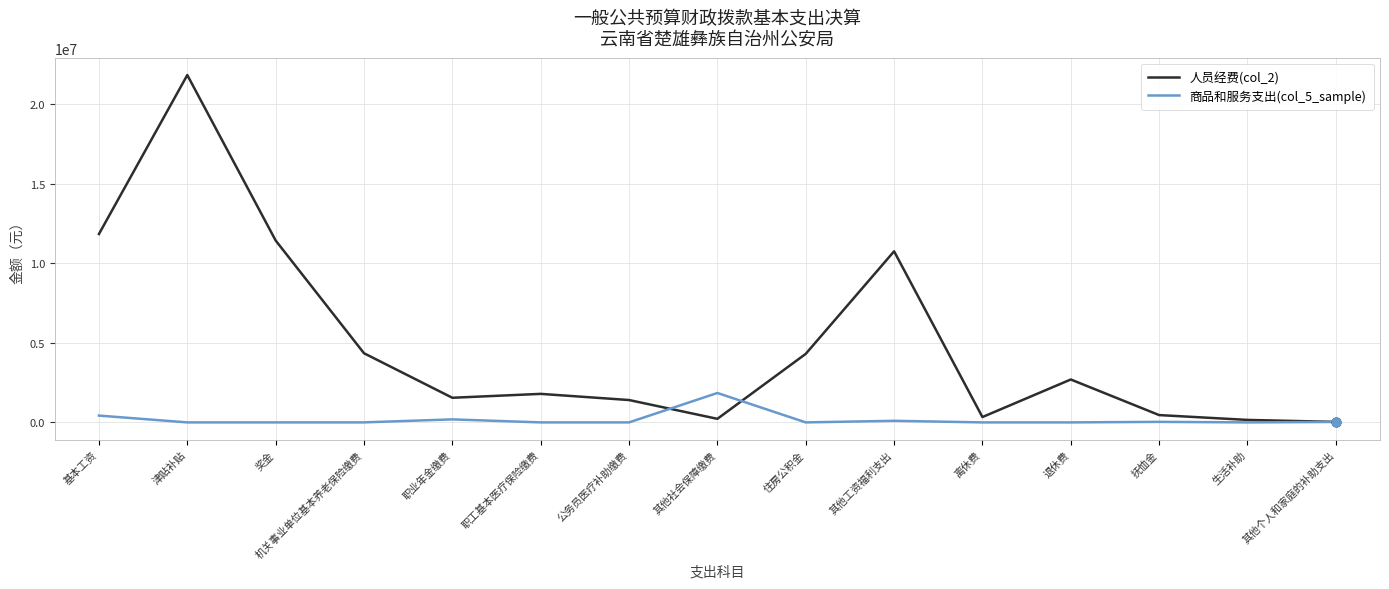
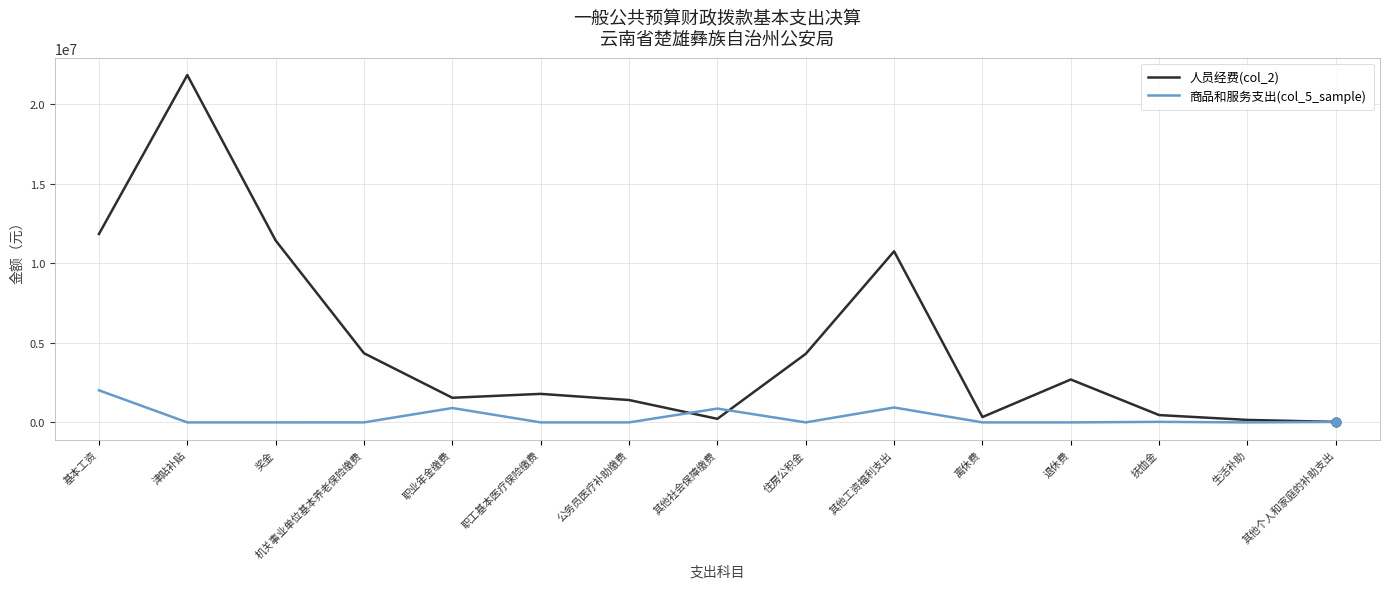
  {
    "商品和服务支出(col_5_sample)": {
-     "基本工资": 400000,
+     "基本工资": 2000000,
      "津贴补贴": 0,
      "奖金": 0,
      "机关事业单位基本养老保险缴费": 0,
-     "职业年金缴费": 200000,
+     "职业年金缴费": 900000,
      "职工基本医疗保险缴费": 0,
      "公务员医疗补助缴费": 0,
-     "其他社会保障缴费": 1900000,
+     "其他社会保障缴费": 900000,
      "住房公积金": 0,
-     "其他工资福利支出": 100000,
+     "其他工资福利支出": 900000,
      "离休费": 0,
      "退休费": 0,
      "抚恤金": 0
    }
  }
